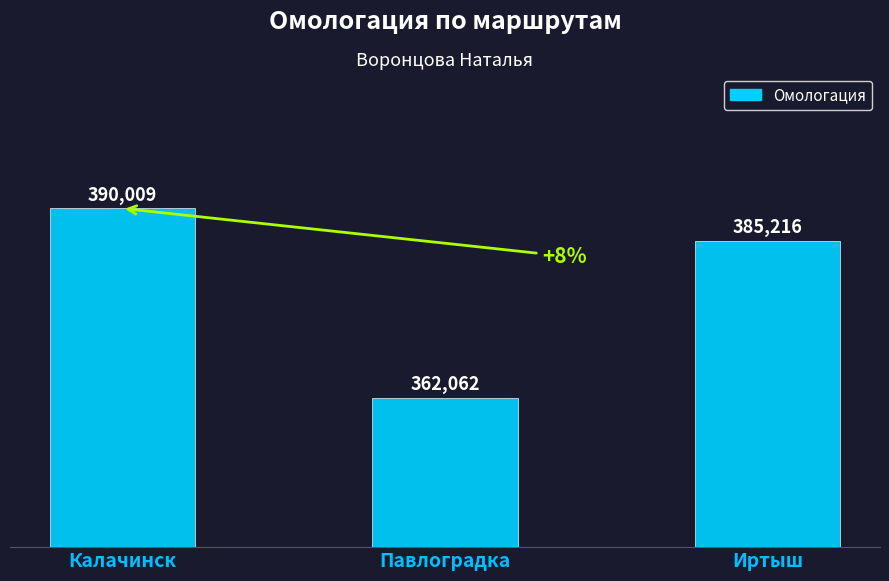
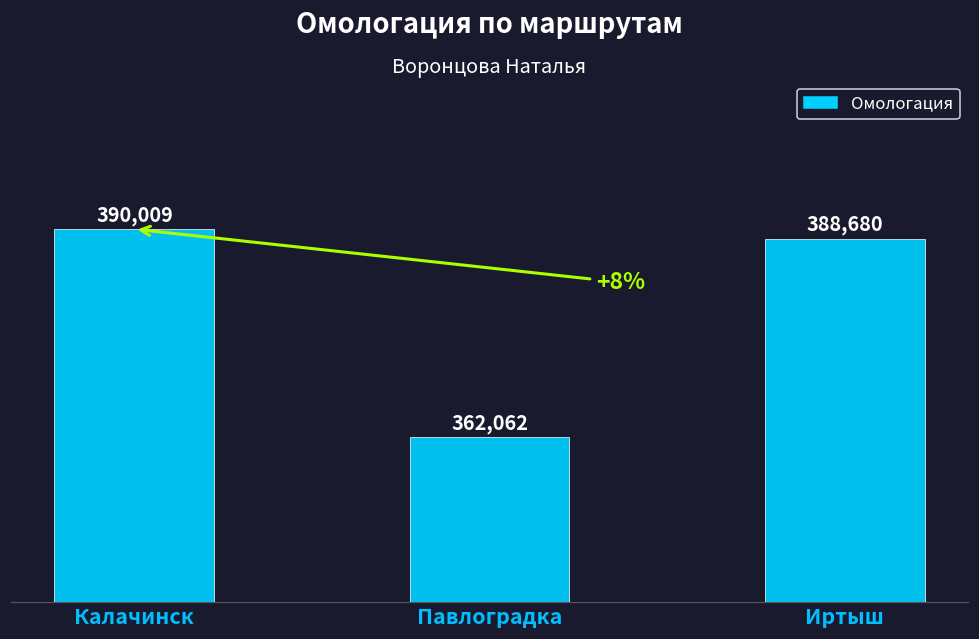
  {
    "Калачинск": "390,009",
    "Павлоградка": "362,062",
-   "Иртыш": "385,216"
+   "Иртыш": "388,680"
  }
